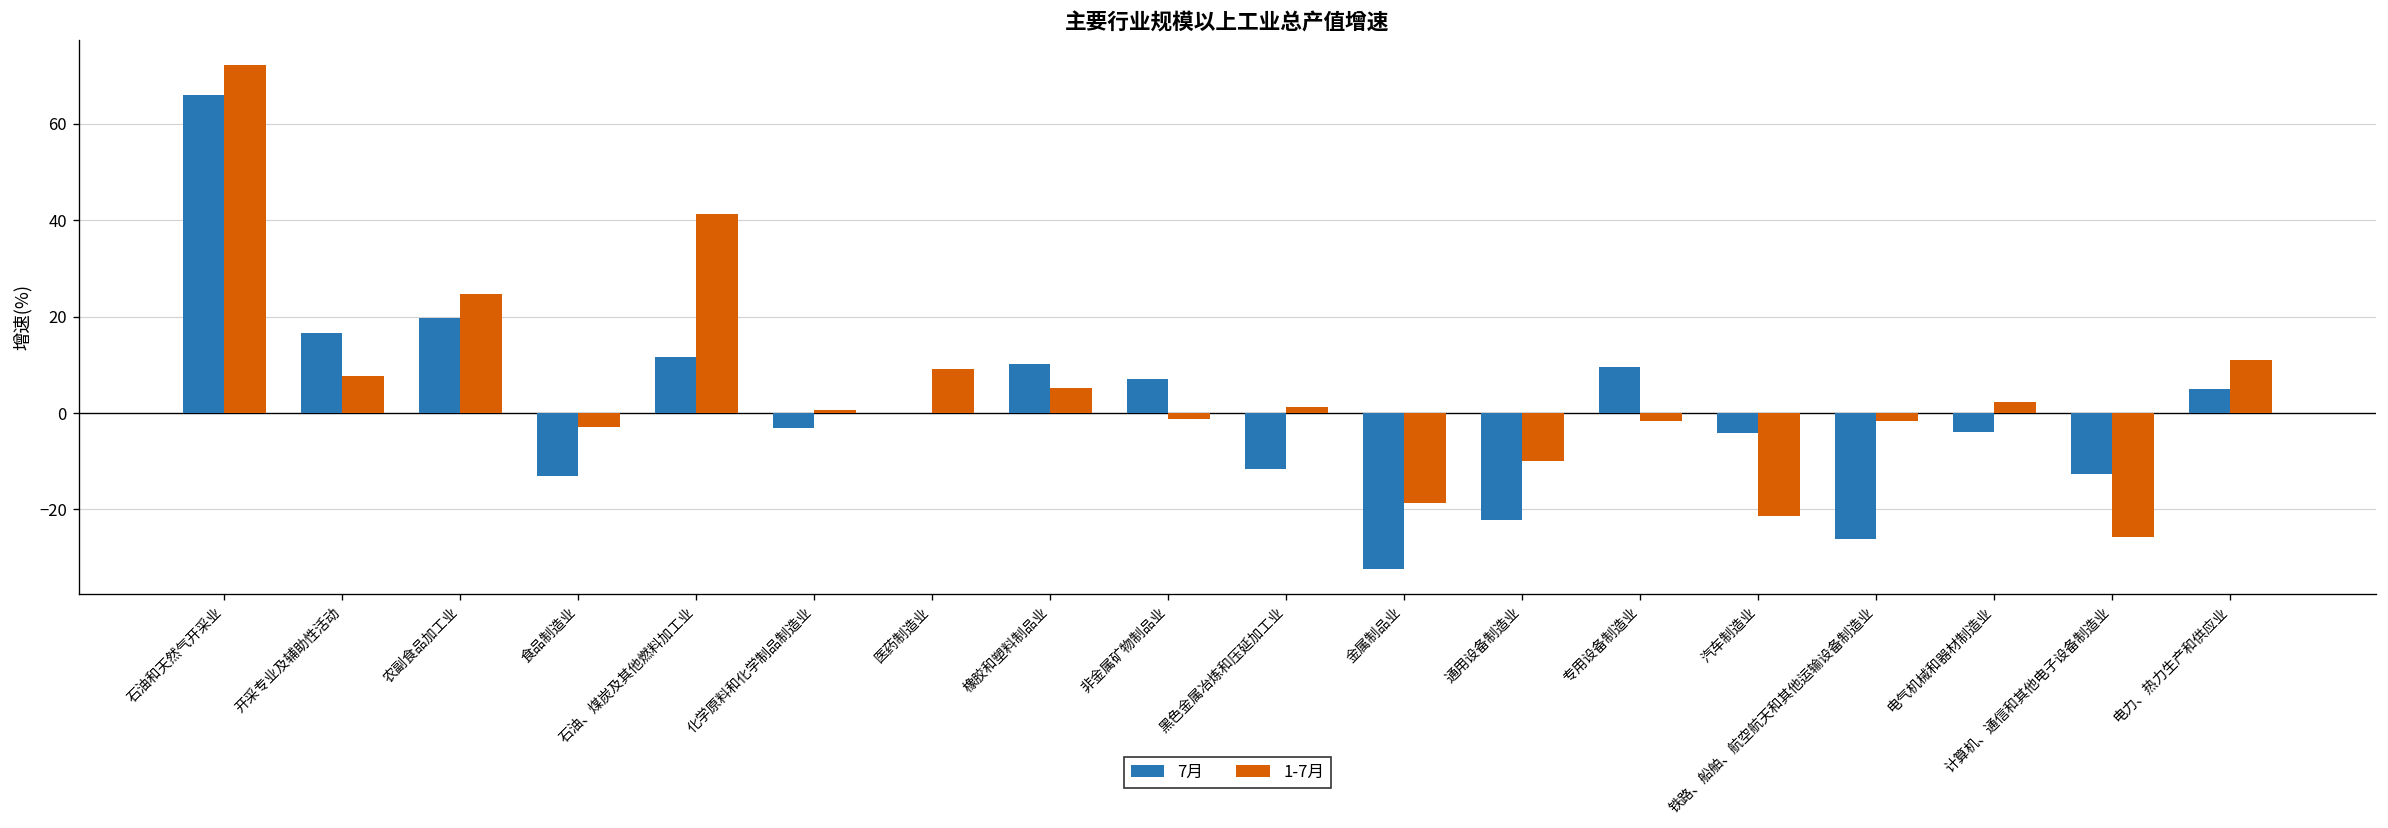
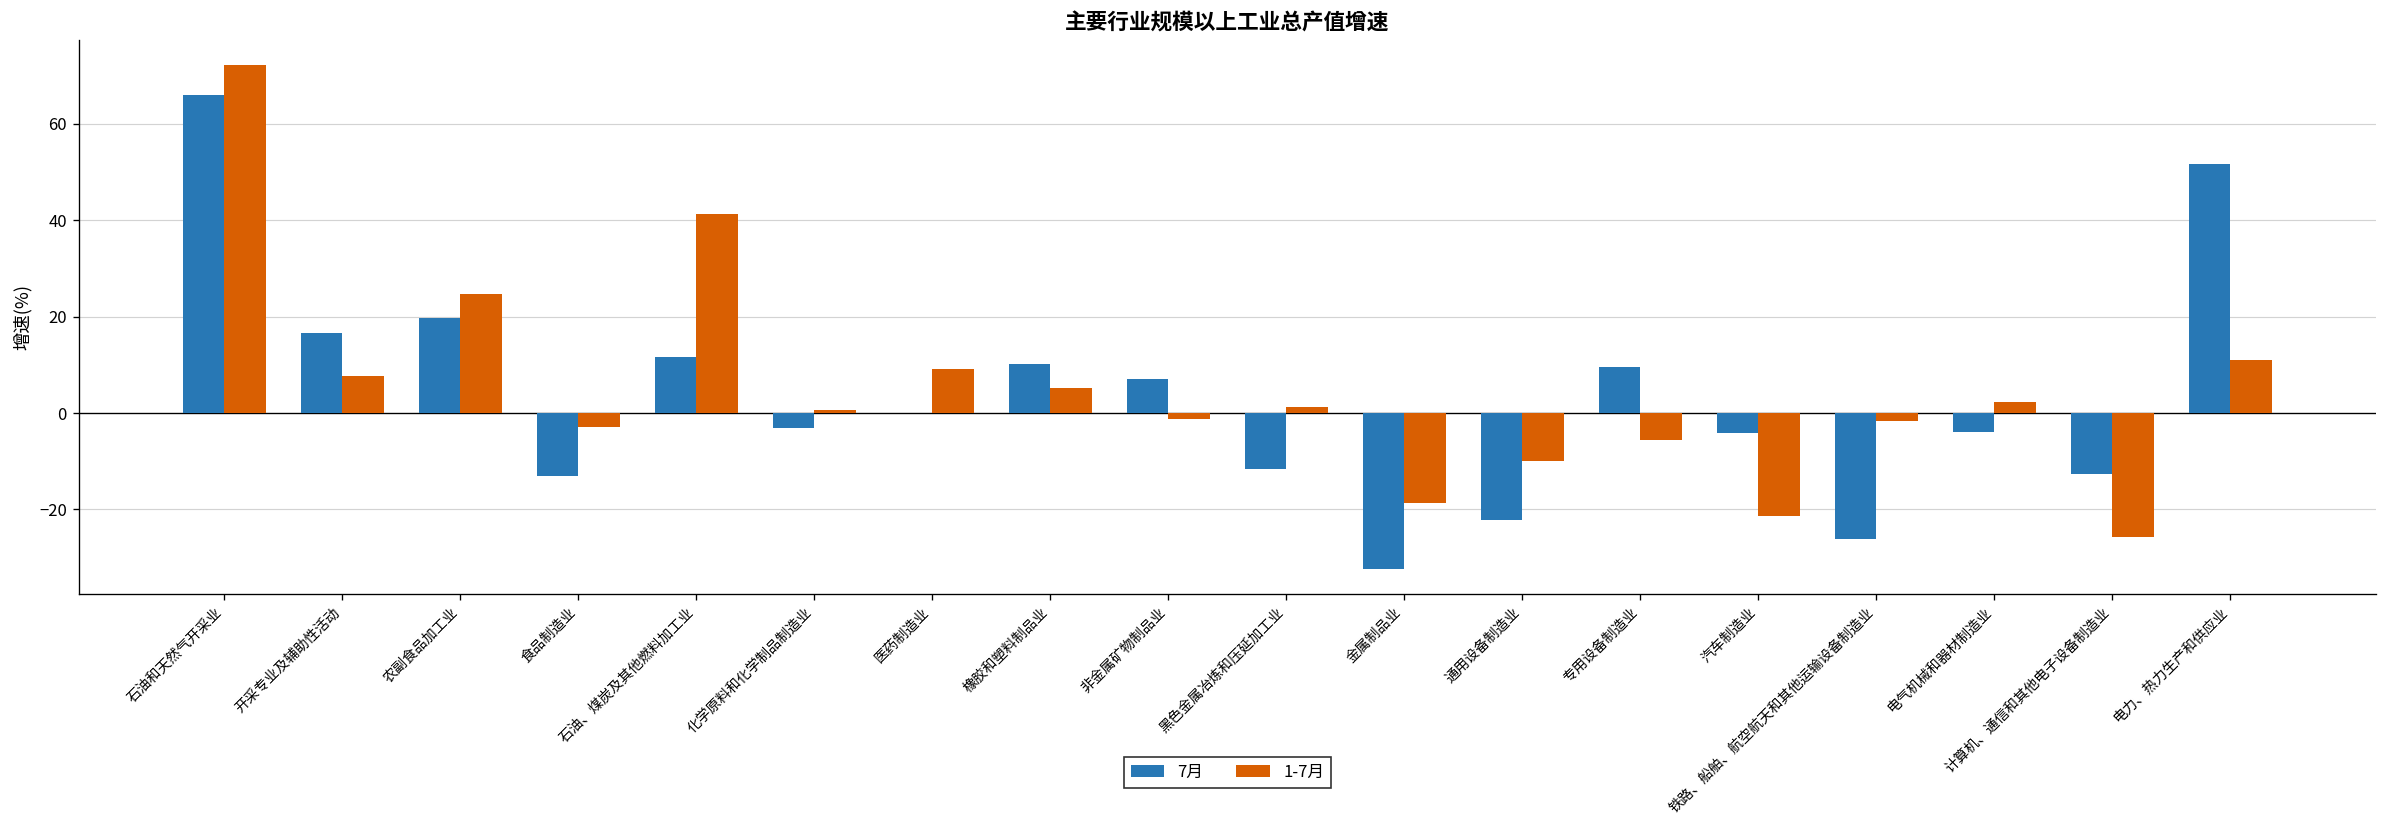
  {
    "7月": {
      "石油和天然气开采业": 66,
      "开采专业及辅助性活动": 17,
      "农副食品加工业": 20,
      "食品制造业": -13,
      "石油、煤炭及其他燃料加工业": 12,
      "化学原料和化学制品制造业": -3,
      "橡胶和塑料制品业": 10,
      "非金属矿物制品业": 7,
      "黑色金属冶炼和压延加工业": -12,
      "金属制品业": -32,
      "通用设备制造业": -22,
      "专用设备制造业": 10,
      "汽车制造业": -4,
      "铁路、船舶、航空航天和其他运输设备制造业": -26,
      "电气机械和器材制造业": -4,
      "计算机、通信和其他电子设备制造业": -13,
-     "电力、热力生产和供应业": 5
+     "电力、热力生产和供应业": 52
    },
    "1-7月": {
      "石油和天然气开采业": 72,
      "开采专业及辅助性活动": 8,
      "农副食品加工业": 25,
      "食品制造业": -3,
      "石油、煤炭及其他燃料加工业": 41,
      "化学原料和化学制品制造业": 1,
      "医药制造业": 9,
      "橡胶和塑料制品业": 5,
      "非金属矿物制品业": -1,
      "黑色金属冶炼和压延加工业": 1,
      "金属制品业": -19,
      "通用设备制造业": -10,
-     "专用设备制造业": -2,
+     "专用设备制造业": -6,
      "汽车制造业": -21,
      "铁路、船舶、航空航天和其他运输设备制造业": -2,
      "电气机械和器材制造业": 2,
      "计算机、通信和其他电子设备制造业": -26,
      "电力、热力生产和供应业": 11
    }
  }
